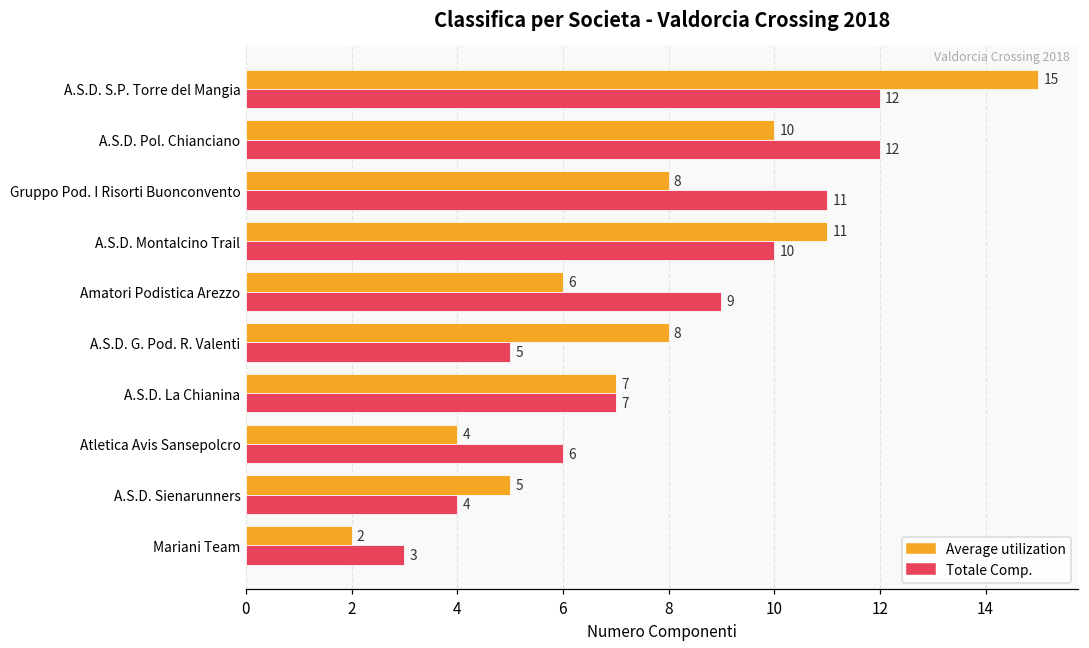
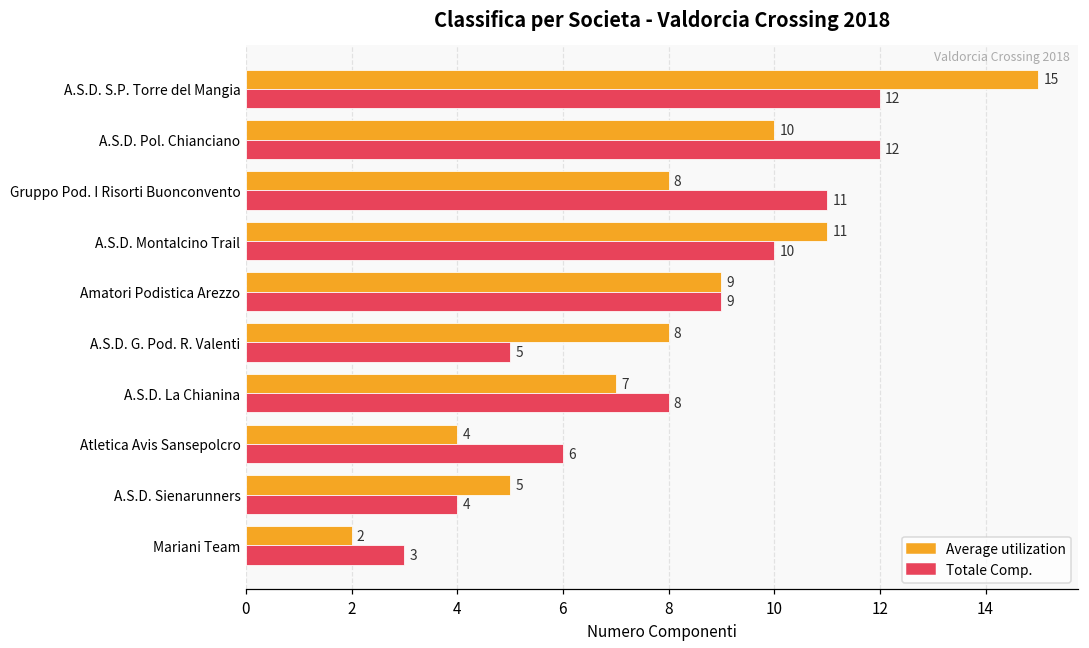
  {
    "Average utilization": {
      "A.S.D. S.P. Torre del Mangia": 15,
      "A.S.D. Pol. Chianciano": 10,
      "Gruppo Pod. I Risorti Buonconvento": 8,
      "A.S.D. Montalcino Trail": 11,
-     "Amatori Podistica Arezzo": 6,
+     "Amatori Podistica Arezzo": 9,
      "A.S.D. G. Pod. R. Valenti": 8,
      "A.S.D. La Chianina": 7,
      "Atletica Avis Sansepolcro": 4,
      "A.S.D. Sienarunners": 5,
      "Mariani Team": 2
    },
    "Totale Comp.": {
      "A.S.D. S.P. Torre del Mangia": 12,
      "A.S.D. Pol. Chianciano": 12,
      "Gruppo Pod. I Risorti Buonconvento": 11,
      "A.S.D. Montalcino Trail": 10,
      "Amatori Podistica Arezzo": 9,
      "A.S.D. G. Pod. R. Valenti": 5,
-     "A.S.D. La Chianina": 7,
+     "A.S.D. La Chianina": 8,
      "Atletica Avis Sansepolcro": 6,
      "A.S.D. Sienarunners": 4,
      "Mariani Team": 3
    }
  }
